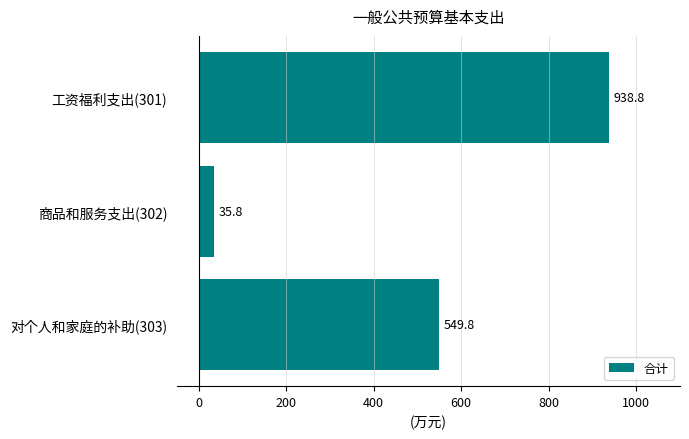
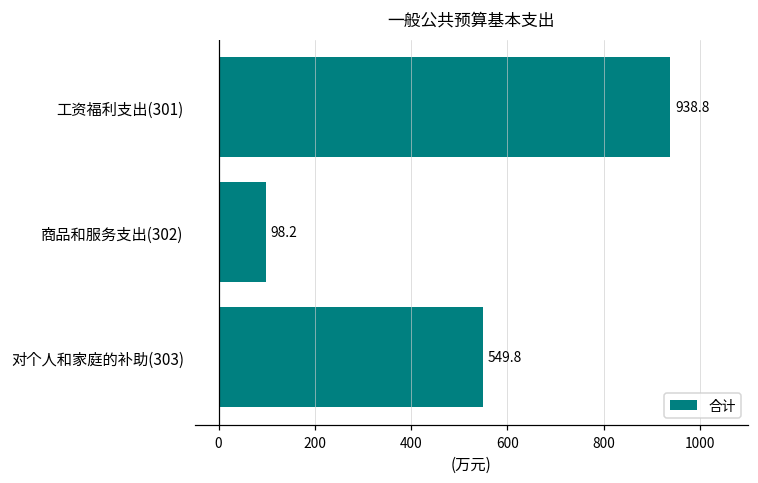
  {
    "工资福利支出(301)": 938.8,
-   "商品和服务支出(302)": 35.8,
+   "商品和服务支出(302)": 98.2,
    "对个人和家庭的补助(303)": 549.8
  }
